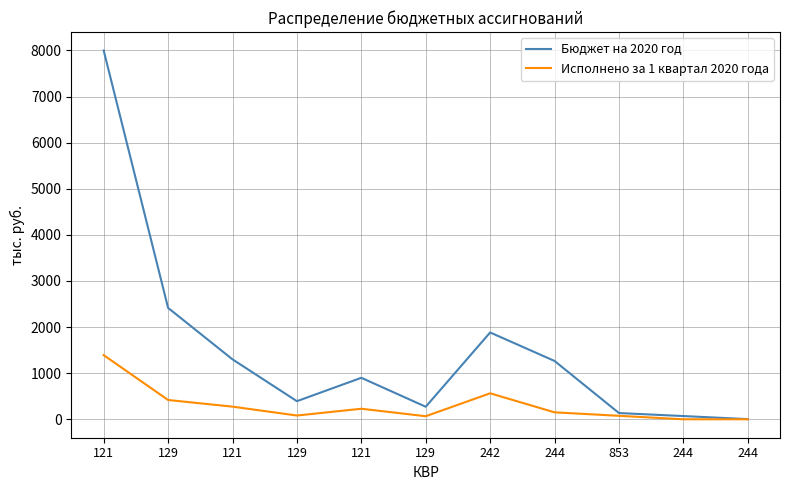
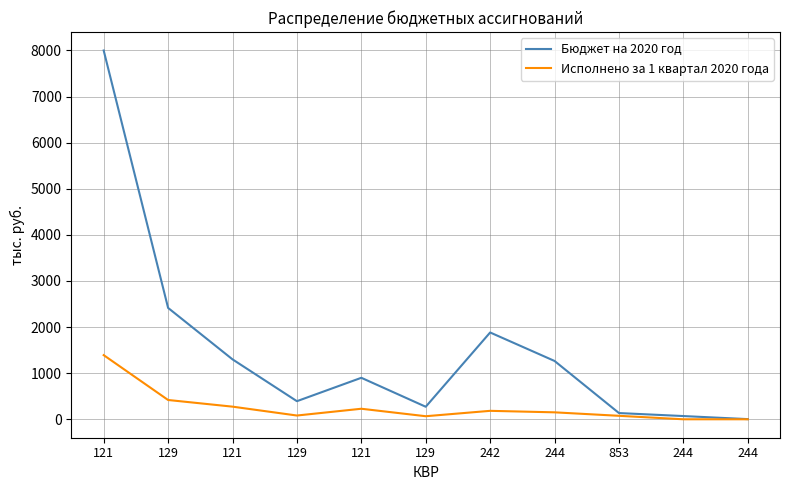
  {
    "Бюджет на 2020 год": {
      "242": 1900,
      "853": 100
    },
    "Исполнено за 1 квартал 2020 года": {
-     "242": 600,
+     "242": 200,
      "853": 100
    }
  }
